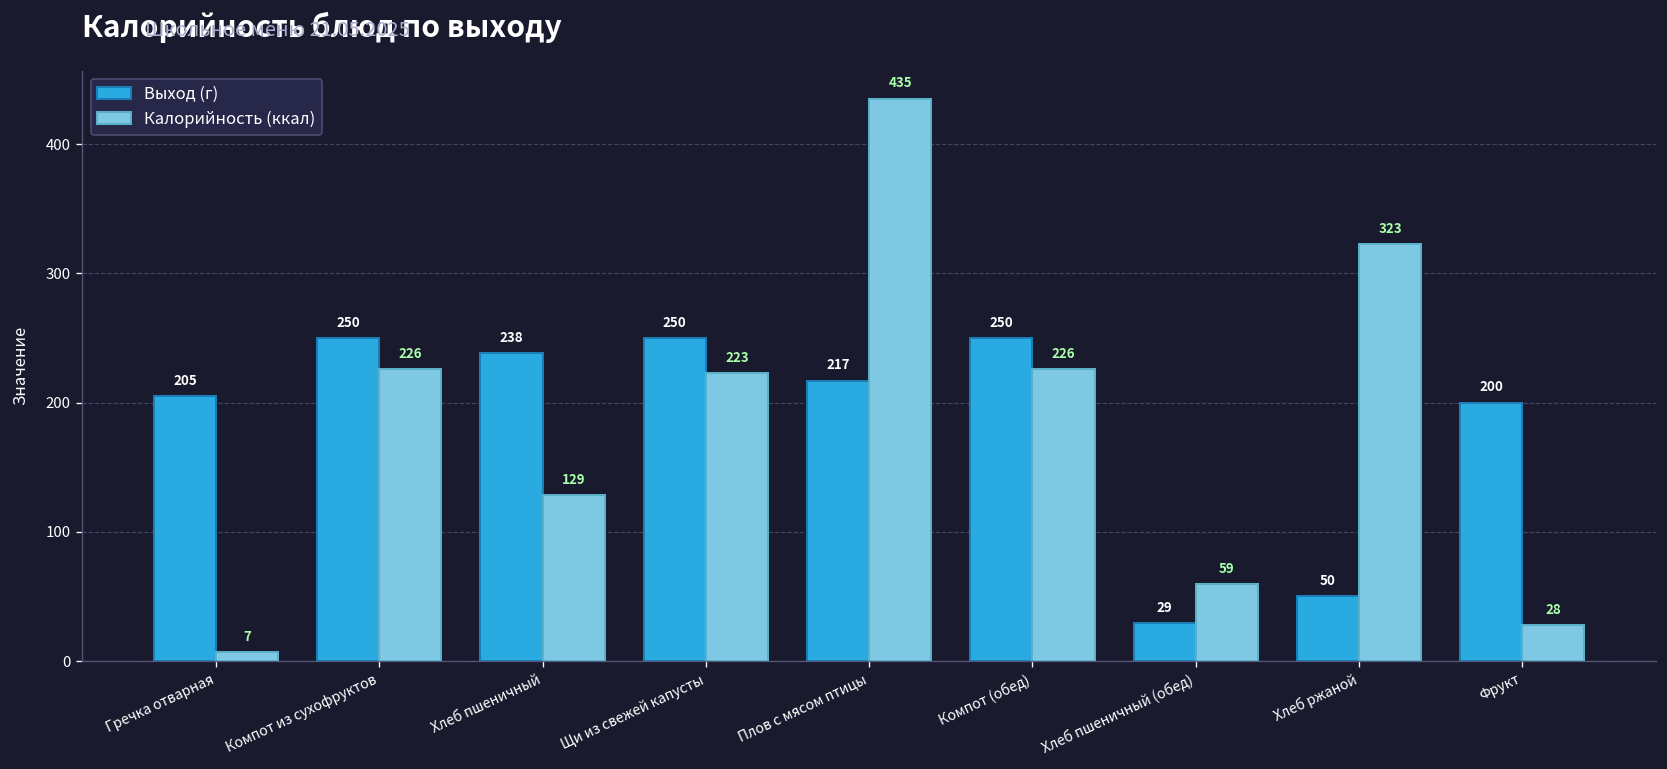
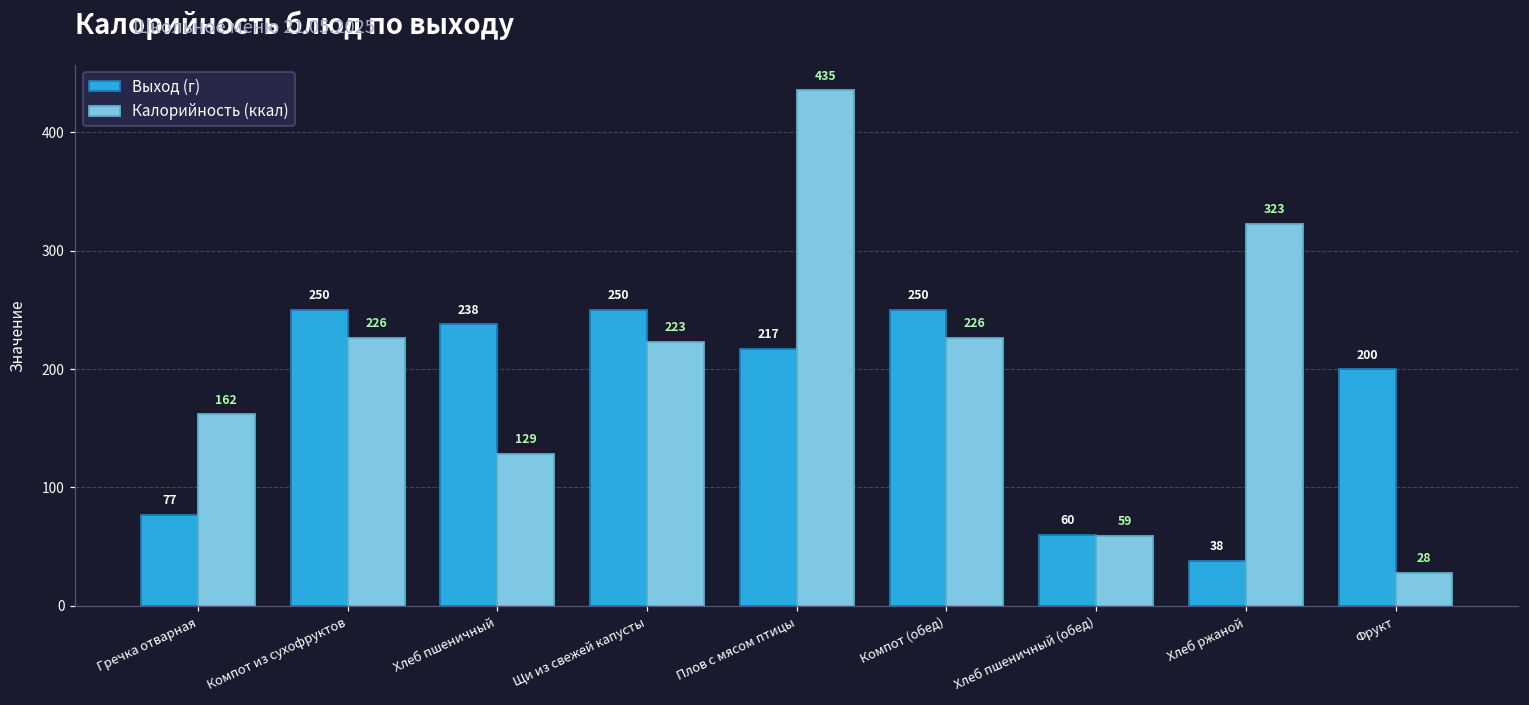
  {
    "Выход (г)": {
-     "Гречка отварная": 205,
+     "Гречка отварная": 77,
      "Компот из сухофруктов": 250,
      "Хлеб пшеничный": 238,
      "Щи из свежей капусты": 250,
      "Плов с мясом птицы": 217,
      "Компот (обед)": 250,
-     "Хлеб пшеничный (обед)": 29,
-     "Хлеб ржаной": 50,
+     "Хлеб пшеничный (обед)": 60,
+     "Хлеб ржаной": 38,
      "Фрукт": 200
    },
    "Калорийность (ккал)": {
-     "Гречка отварная": 7,
+     "Гречка отварная": 162,
      "Компот из сухофруктов": 226,
      "Хлеб пшеничный": 129,
      "Щи из свежей капусты": 223,
      "Плов с мясом птицы": 435,
      "Компот (обед)": 226,
      "Хлеб пшеничный (обед)": 59,
      "Хлеб ржаной": 323,
      "Фрукт": 28
    }
  }
